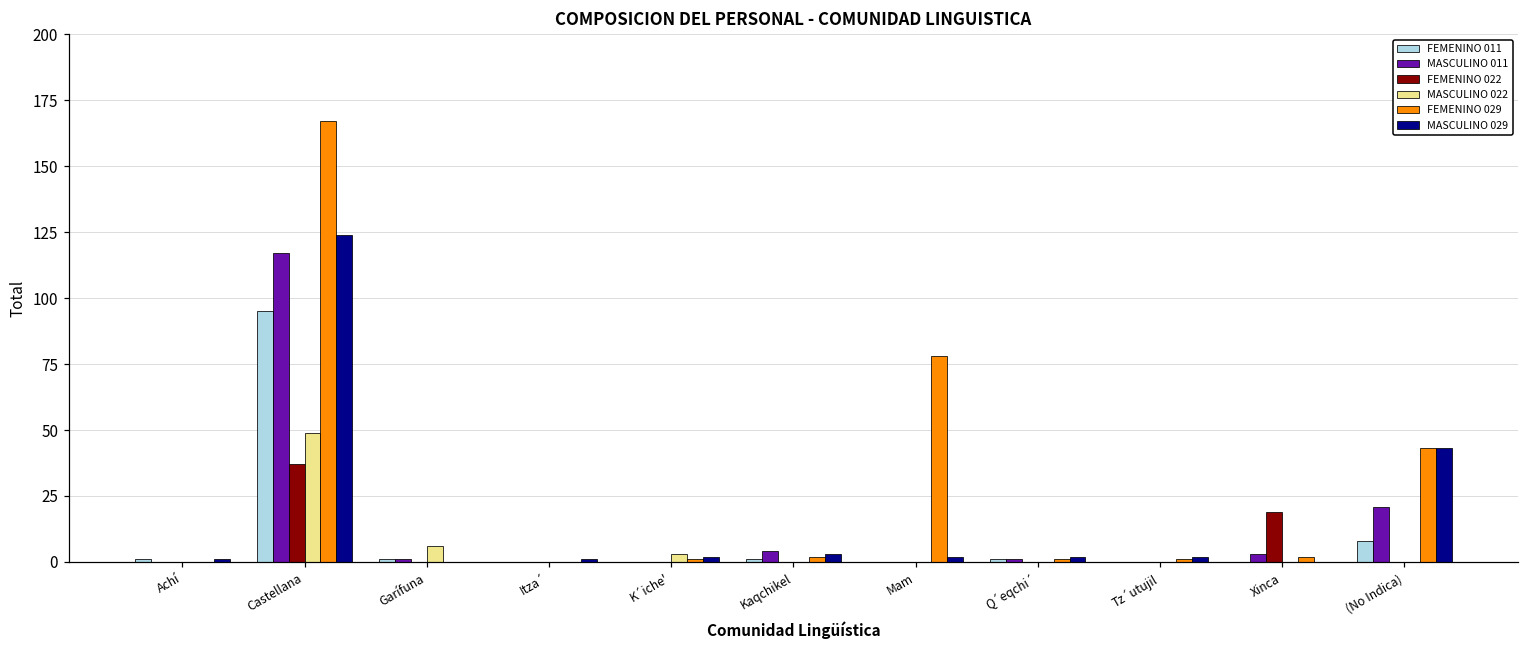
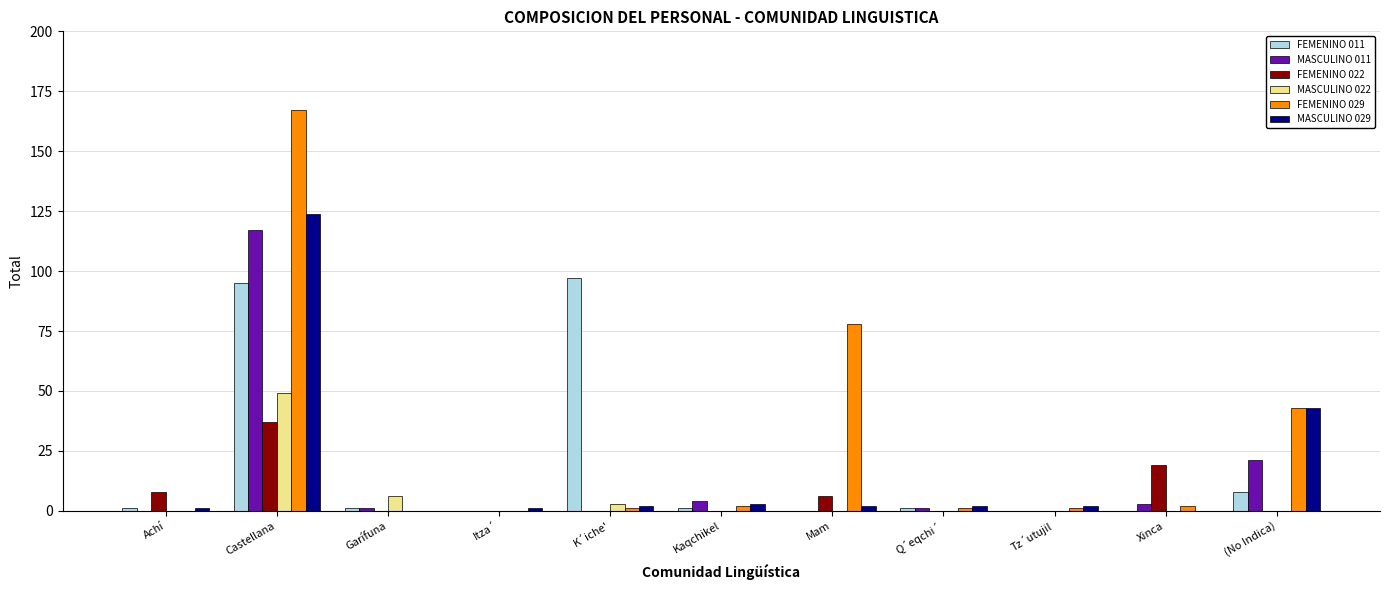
  {
    "FEMENINO 011": {
      "Castellana": 95,
      "Itza´": 0,
-     "K´iche'": 0,
+     "K´iche'": 97,
      "Mam": 0,
      "Tz´utujil": 0,
      "Xinca": 0,
      "(No Indica)": 8
    },
    "MASCULINO 011": {
      "Achí": 0,
      "Castellana": 117,
      "Itza´": 0,
      "K´iche'": 0,
      "Kaqchikel": 4,
      "Mam": 0,
      "Tz´utujil": 0,
      "Xinca": 3,
      "(No Indica)": 21
    },
    "FEMENINO 022": {
-     "Achí": 0,
+     "Achí": 8,
      "Castellana": 37,
      "Garífuna": 0,
      "Itza´": 0,
      "K´iche'": 0,
      "Kaqchikel": 0,
-     "Mam": 0,
+     "Mam": 6,
      "Q´eqchi´": 0,
      "Tz´utujil": 0,
      "Xinca": 19,
      "(No Indica)": 0
    },
    "MASCULINO 022": {
      "Achí": 0,
      "Castellana": 49,
      "Garífuna": 6,
      "Itza´": 0,
      "K´iche'": 3,
      "Kaqchikel": 0,
      "Mam": 0,
      "Q´eqchi´": 0,
      "Tz´utujil": 0,
      "Xinca": 0,
      "(No Indica)": 0
    },
    "FEMENINO 029": {
      "Achí": 0,
      "Castellana": 167,
      "Garífuna": 0,
      "Itza´": 0,
      "Kaqchikel": 2,
      "Mam": 78,
      "Xinca": 2,
      "(No Indica)": 43
    },
    "MASCULINO 029": {
      "Castellana": 124,
      "Garífuna": 0,
      "K´iche'": 2,
      "Kaqchikel": 3,
      "Mam": 2,
      "Q´eqchi´": 2,
      "Tz´utujil": 2,
      "Xinca": 0,
      "(No Indica)": 43
    }
  }
